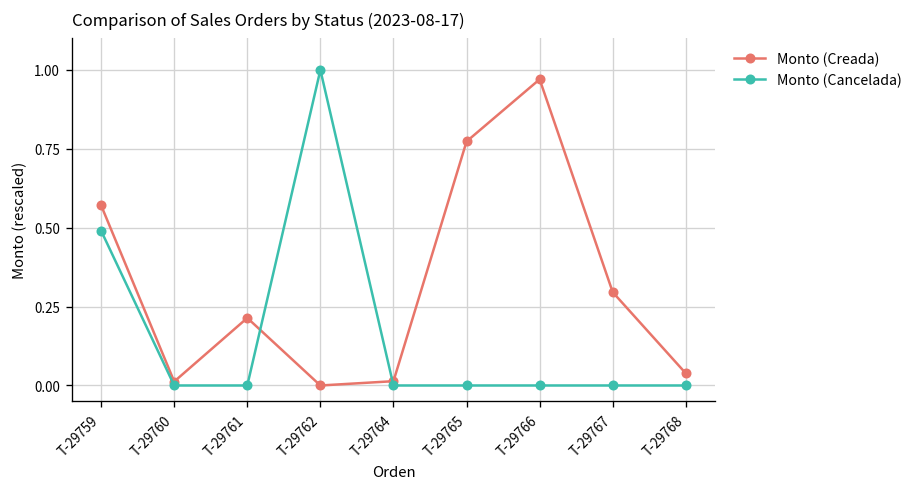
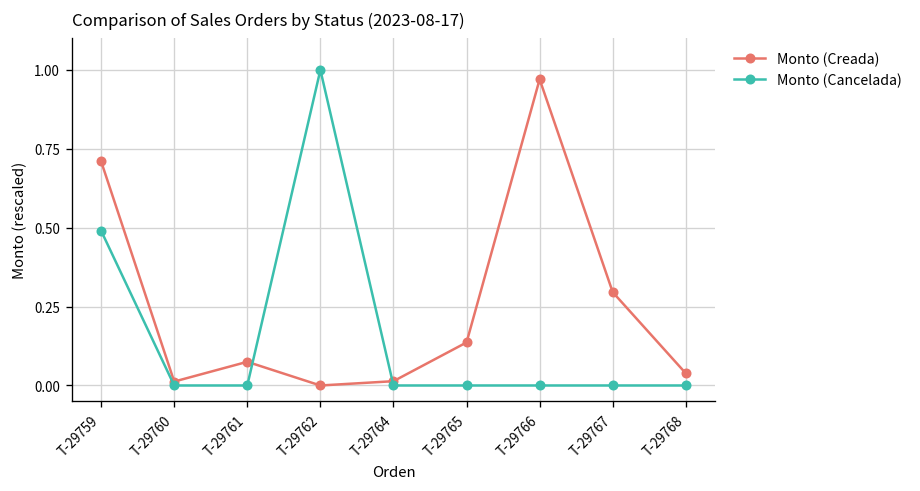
  {
    "Monto (Creada)": {
-     "T-29759": 0.57,
+     "T-29759": 0.71,
      "T-29760": 0.01,
-     "T-29761": 0.21,
+     "T-29761": 0.08,
      "T-29762": 0.00,
      "T-29764": 0.01,
-     "T-29765": 0.77,
+     "T-29765": 0.14,
      "T-29766": 0.97,
      "T-29767": 0.30,
      "T-29768": 0.04
    },
    "Monto (Cancelada)": {
      "T-29759": 0.49,
      "T-29760": 0.00,
      "T-29761": 0.00,
      "T-29762": 1.00,
      "T-29764": 0.00,
      "T-29765": 0.00,
      "T-29766": 0.00,
      "T-29767": 0.00,
      "T-29768": 0.00
    }
  }
